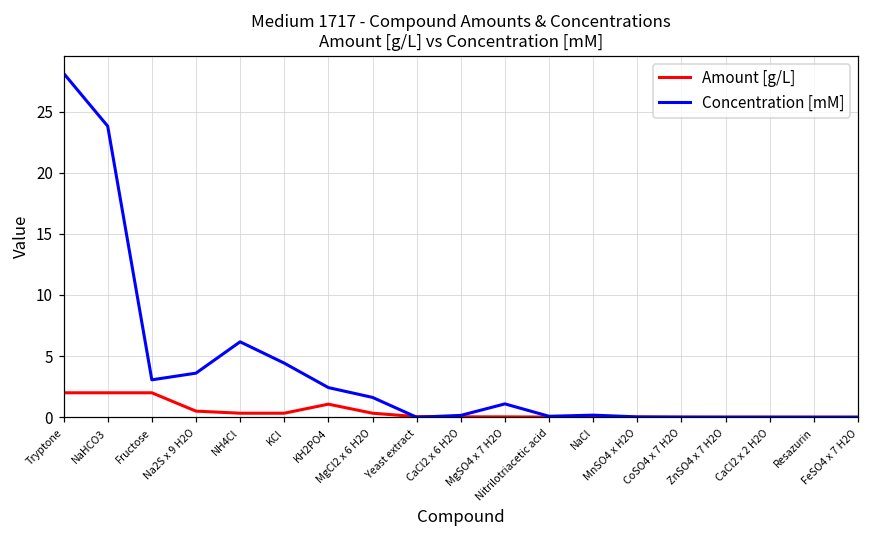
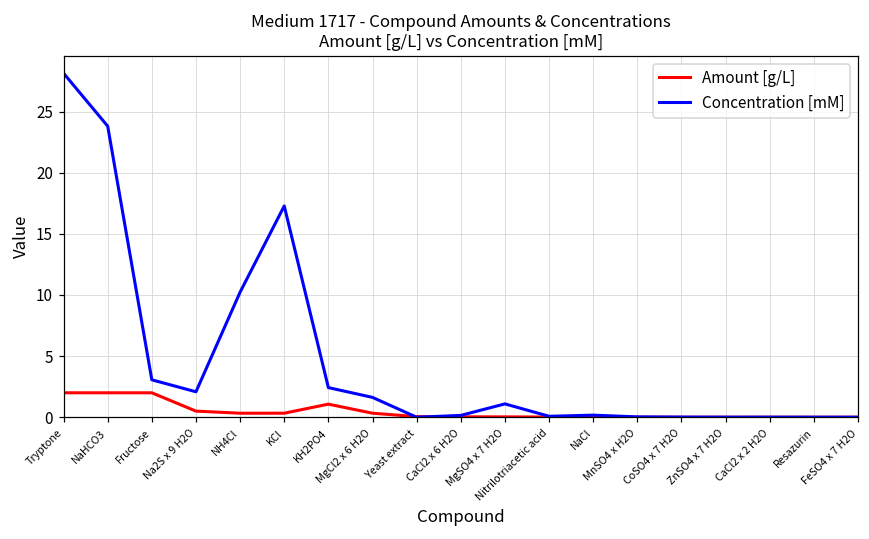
  {
    "Amount [g/L]": {
      "Tryptone": 2.0,
      "NaHCO3": 2.0,
      "Fructose": 2.0,
      "Na2S x 9 H2O": 0.5,
      "NH4Cl": 0.3,
      "KCl": 0.3,
      "KH2PO4": 1.1,
      "MgCl2 x 6 H2O": 0.3,
      "MgSO4 x 7 H2O": 0.0
    },
    "Concentration [mM]": {
      "Tryptone": 28.1,
      "NaHCO3": 23.8,
      "Fructose": 3.1,
-     "Na2S x 9 H2O": 3.6,
-     "NH4Cl": 6.2,
-     "KCl": 4.4,
+     "Na2S x 9 H2O": 2.1,
+     "NH4Cl": 10.2,
+     "KCl": 17.3,
      "KH2PO4": 2.4,
      "MgCl2 x 6 H2O": 1.6,
      "MgSO4 x 7 H2O": 1.1
    }
  }
